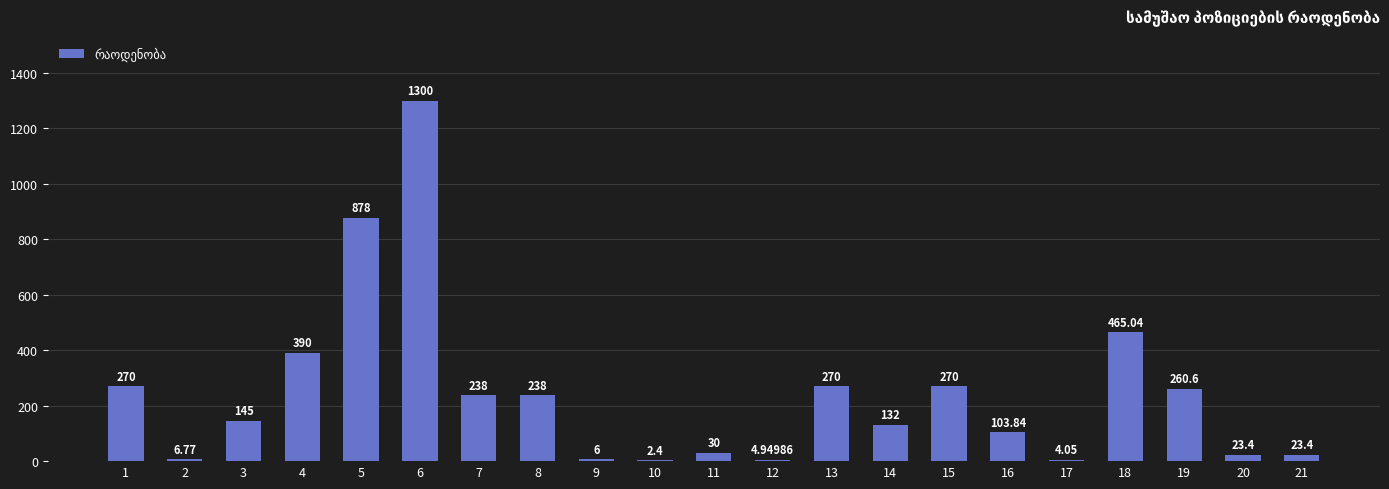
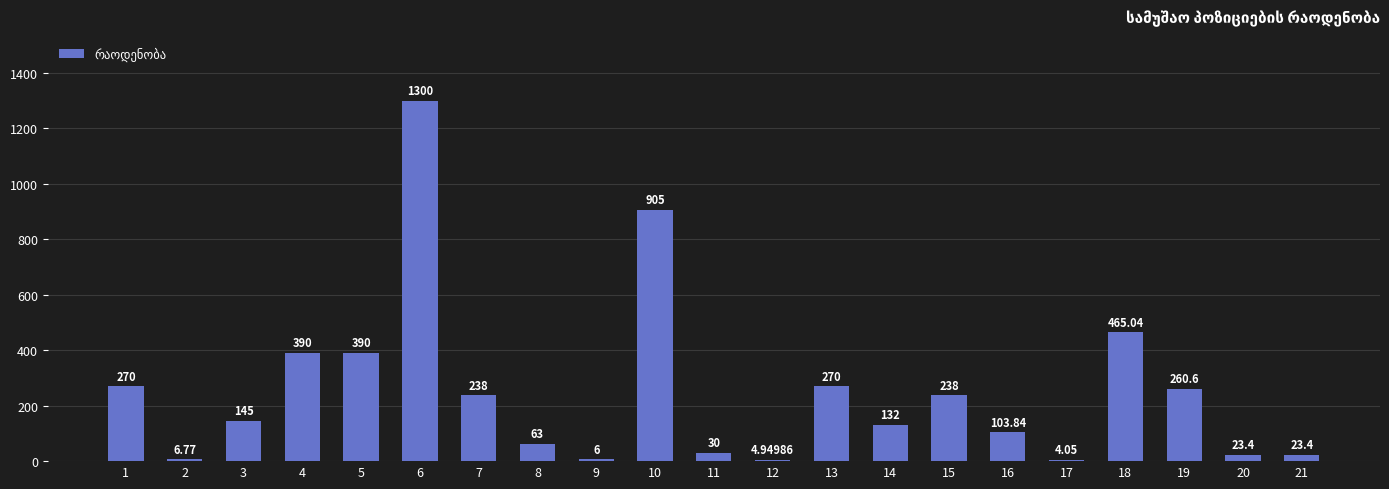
  {
    "1": 270,
    "2": 6.77,
    "3": 145,
    "4": 390,
-   "5": 878,
+   "5": 390,
    "6": 1300,
    "7": 238,
-   "8": 238,
+   "8": 63,
    "9": 6,
-   "10": 2.4,
+   "10": 905,
    "11": 30,
    "12": 4.94986,
    "13": 270,
    "14": 132,
-   "15": 270,
+   "15": 238,
    "16": 103.84,
    "17": 4.05,
    "18": 465.04,
    "19": 260.6,
    "20": 23.4,
    "21": 23.4
  }
